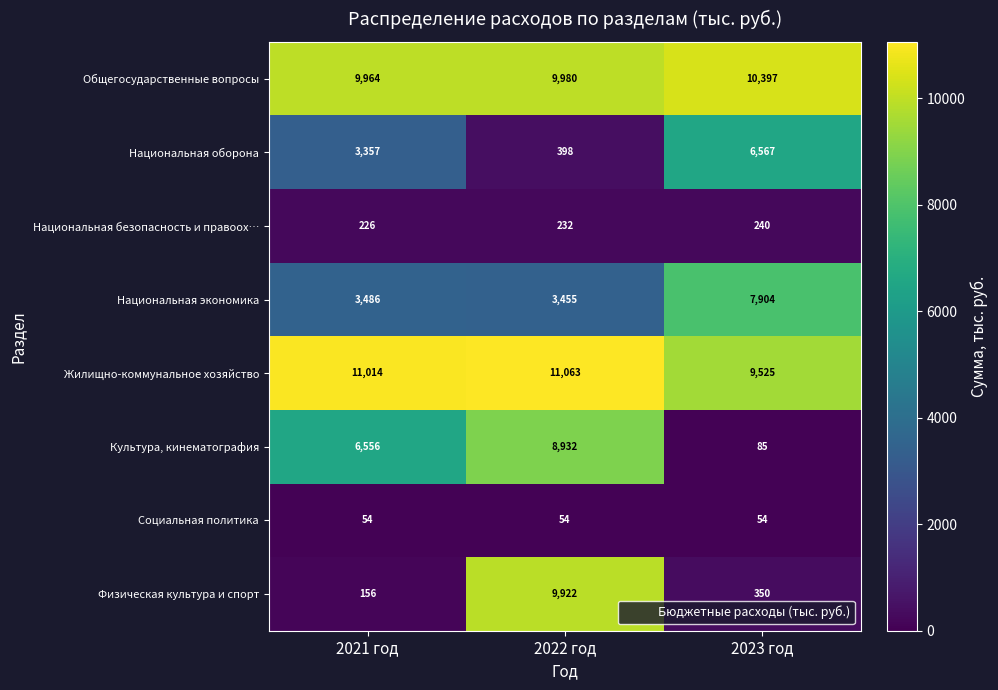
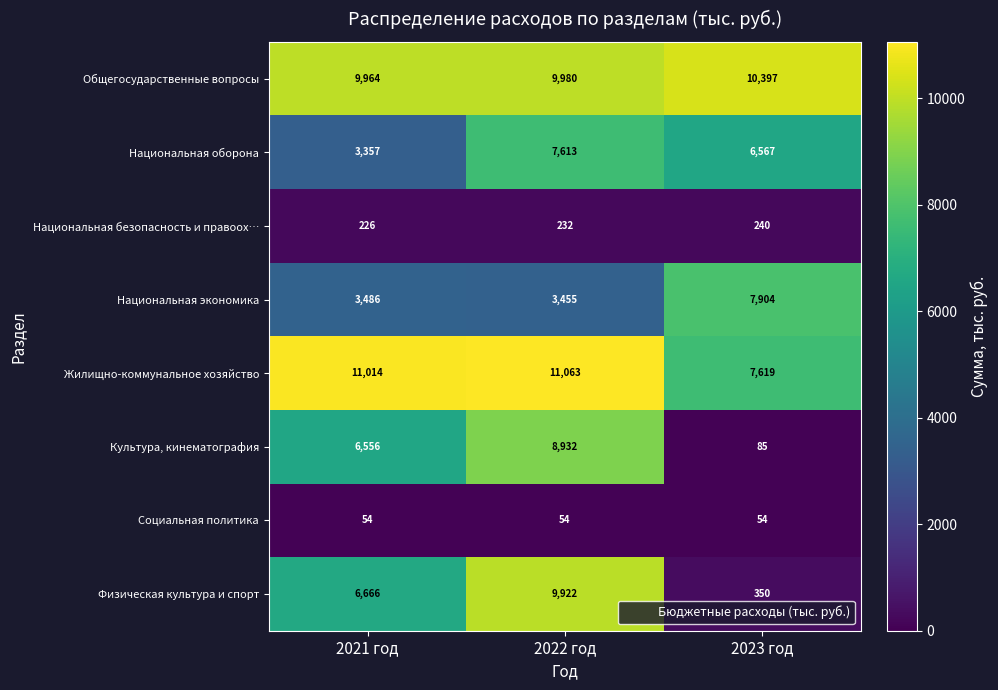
  {
    "Общегосударственные вопросы": {
      "2021 год": "9,964",
      "2022 год": "9,980",
      "2023 год": "10,397"
    },
    "Национальная оборона": {
      "2021 год": "3,357",
-     "2022 год": "398",
+     "2022 год": "7,613",
      "2023 год": "6,567"
    },
    "Национальная безопасность и правоох…": {
      "2021 год": "226",
      "2022 год": "232",
      "2023 год": "240"
    },
    "Национальная экономика": {
      "2021 год": "3,486",
      "2022 год": "3,455",
      "2023 год": "7,904"
    },
    "Жилищно-коммунальное хозяйство": {
      "2021 год": "11,014",
      "2022 год": "11,063",
-     "2023 год": "9,525"
+     "2023 год": "7,619"
    },
    "Культура, кинематография": {
      "2021 год": "6,556",
      "2022 год": "8,932",
      "2023 год": "85"
    },
    "Социальная политика": {
      "2021 год": "54",
      "2022 год": "54",
      "2023 год": "54"
    },
    "Физическая культура и спорт": {
-     "2021 год": "156",
+     "2021 год": "6,666",
      "2022 год": "9,922",
      "2023 год": "350"
    }
  }
